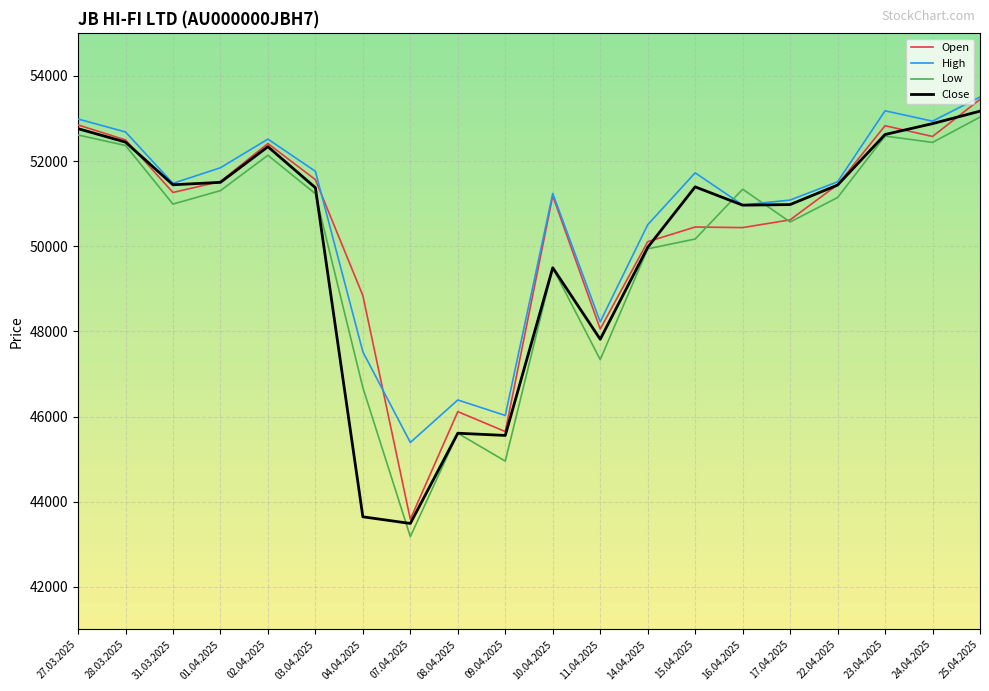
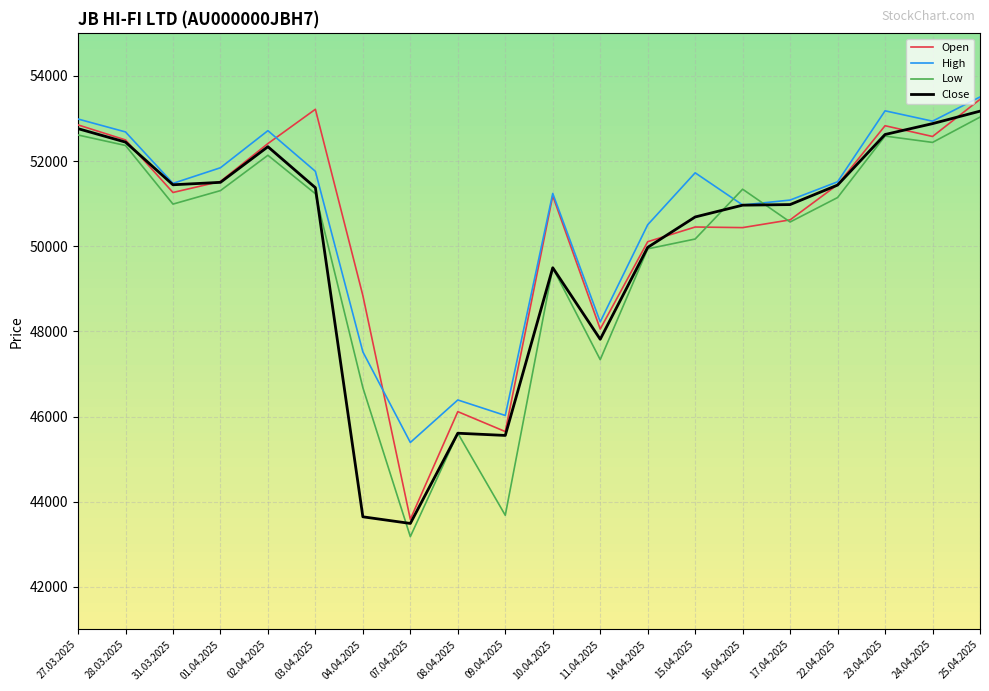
  {
    "Open": {
      "27.03.2025": 52900,
      "31.03.2025": 51300,
      "02.04.2025": 52400,
-     "03.04.2025": 51600,
+     "03.04.2025": 53200,
      "04.04.2025": 48800,
      "07.04.2025": 43600,
      "08.04.2025": 46100,
      "09.04.2025": 45600,
      "11.04.2025": 48100,
      "14.04.2025": 50100,
      "15.04.2025": 50500,
      "16.04.2025": 50400,
      "23.04.2025": 52800,
      "24.04.2025": 52600
    },
    "High": {
      "27.03.2025": 53000,
      "28.03.2025": 52700,
      "01.04.2025": 51800,
-     "02.04.2025": 52500,
+     "02.04.2025": 52700,
      "03.04.2025": 51800,
      "04.04.2025": 47500,
      "07.04.2025": 45400,
      "08.04.2025": 46400,
      "09.04.2025": 46000,
      "11.04.2025": 48200,
      "14.04.2025": 50500,
      "15.04.2025": 51700,
      "17.04.2025": 51100,
      "22.04.2025": 51500,
      "23.04.2025": 53200
    },
    "Low": {
      "27.03.2025": 52600,
      "28.03.2025": 52400,
      "31.03.2025": 51000,
      "01.04.2025": 51300,
      "02.04.2025": 52100,
      "03.04.2025": 51200,
      "04.04.2025": 46700,
      "07.04.2025": 43200,
-     "09.04.2025": 45000,
+     "09.04.2025": 43700,
      "11.04.2025": 47300,
      "15.04.2025": 50200,
      "16.04.2025": 51300,
      "22.04.2025": 51100,
      "24.04.2025": 52400,
      "25.04.2025": 53000
    },
    "Close": {
      "27.03.2025": 52800,
      "02.04.2025": 52300,
      "03.04.2025": 51400,
      "04.04.2025": 43600,
      "07.04.2025": 43500,
      "09.04.2025": 45600,
      "11.04.2025": 47800,
-     "15.04.2025": 51400,
+     "15.04.2025": 50700,
      "17.04.2025": 51000,
      "25.04.2025": 53200
    }
  }
